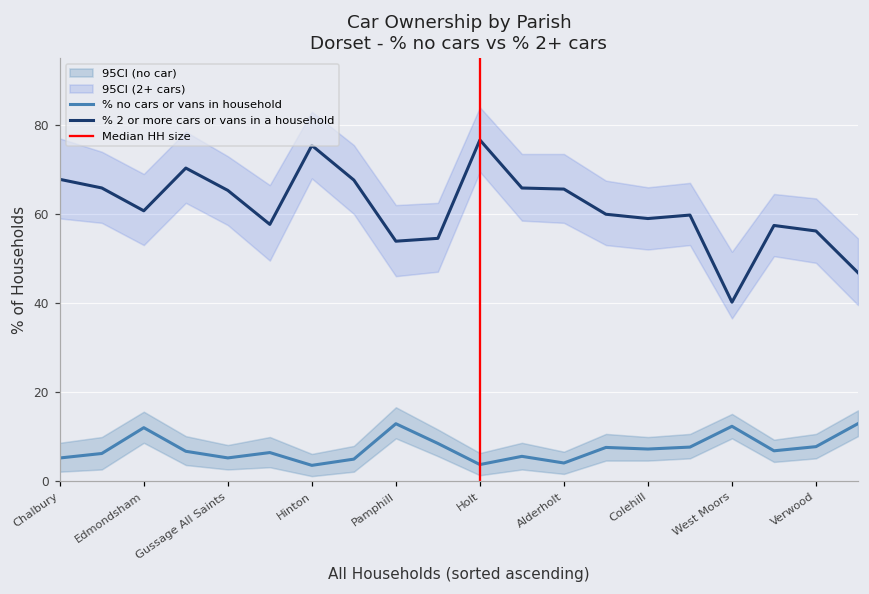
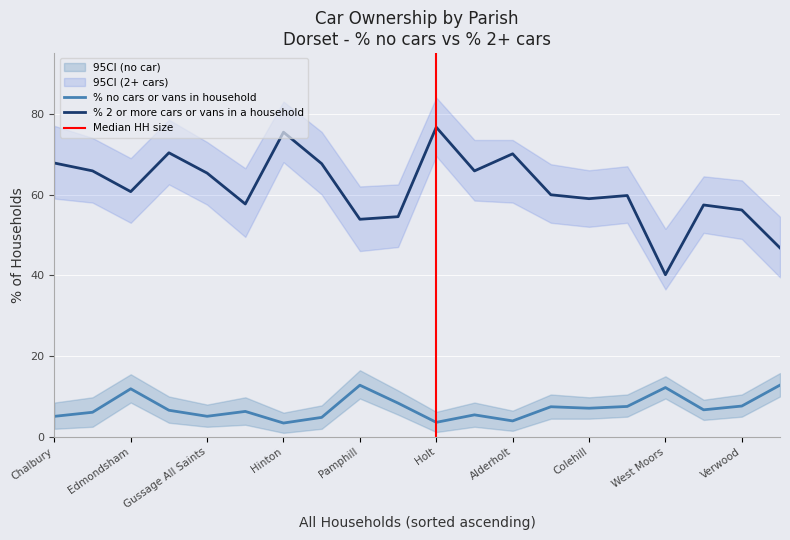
  {
    "% 2 or more cars or vans in a household": {
      "Holt": 77,
-     "Alderholt": 66,
+     "Alderholt": 70,
      "Colehill": 59,
      "West Moors": 40
    }
  }
